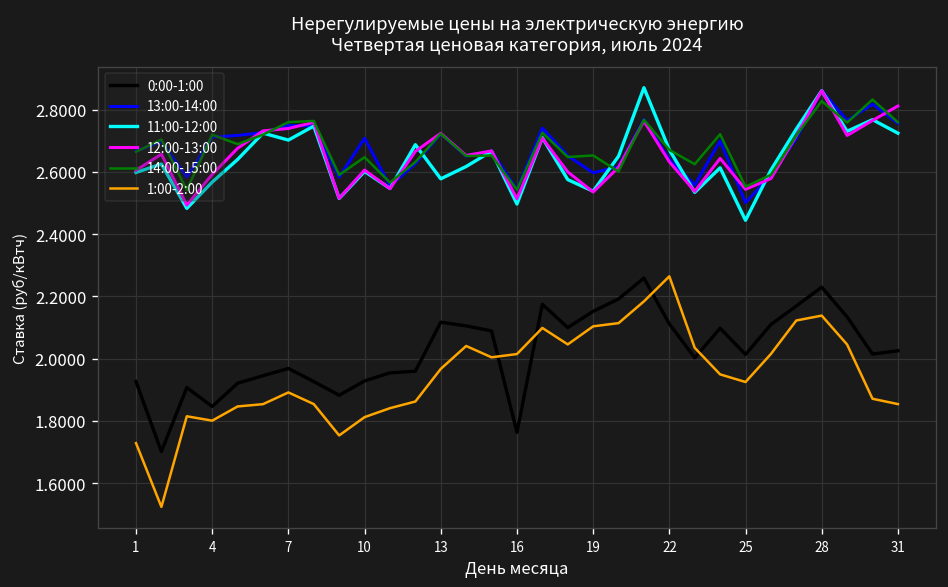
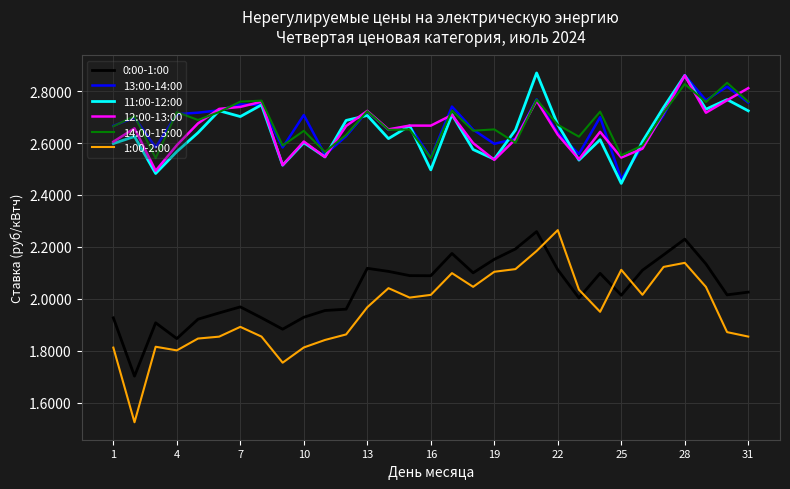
  {
    "0:00-1:00": {
      "1": 1.93,
      "4": 1.85,
      "7": 1.97,
      "10": 1.93,
      "13": 2.12,
-     "16": 1.76,
+     "16": 2.09,
      "19": 2.15,
      "22": 2.11,
      "25": 2.01,
      "28": 2.23,
      "31": 2.03
    },
    "13:00-14:00": {
      "10": 2.71,
      "19": 2.60,
-     "25": 2.50
+     "25": 2.46
    },
    "11:00-12:00": {
      "7": 2.70,
-     "13": 2.58,
+     "13": 2.71,
      "16": 2.50,
      "25": 2.44,
      "31": 2.72
    },
    "12:00-13:00": {
-     "16": 2.51,
+     "16": 2.67,
      "31": 2.81
    },
    "14:00-15:00": {
      "7": 2.76,
      "10": 2.65,
      "19": 2.65,
      "28": 2.83
    },
    "1:00-2:00": {
-     "1": 1.73,
+     "1": 1.81,
      "4": 1.80,
      "7": 1.89,
      "10": 1.81,
      "13": 1.97,
      "16": 2.01,
      "19": 2.10,
      "22": 2.26,
-     "25": 1.93,
+     "25": 2.11,
      "28": 2.14,
      "31": 1.85
    }
  }
